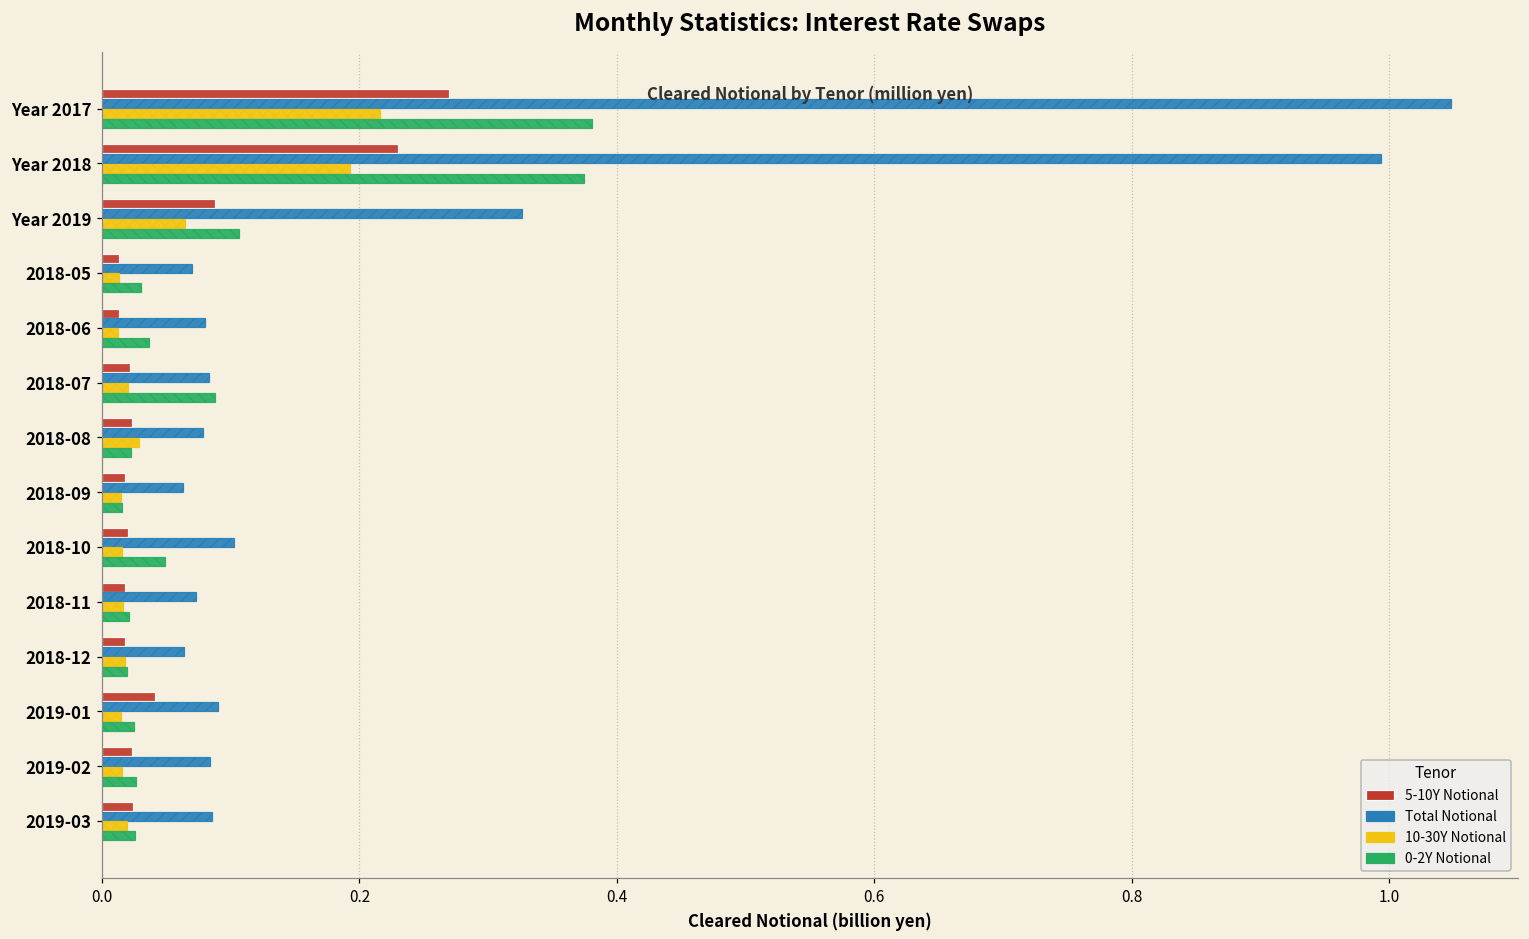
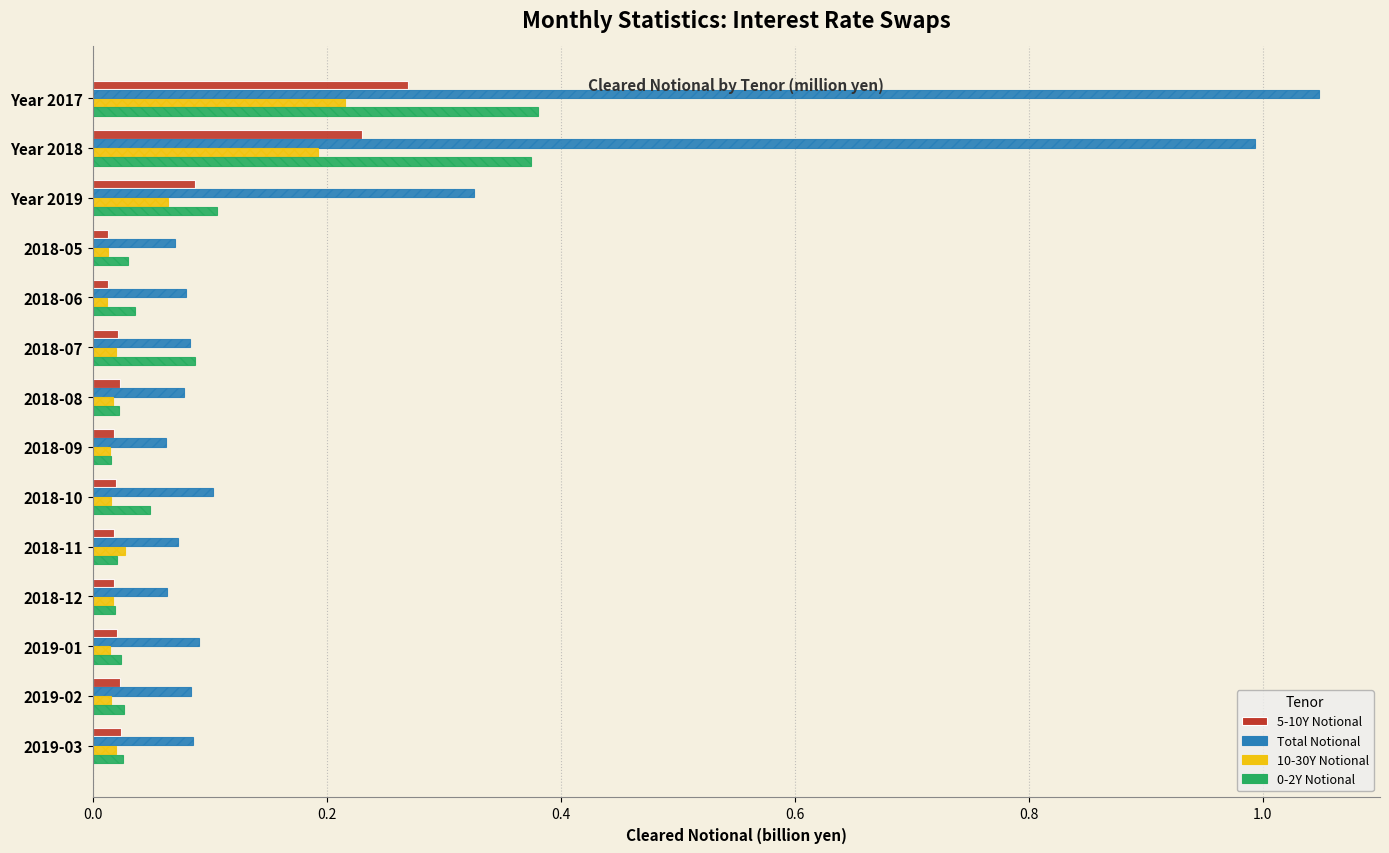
  {
    "5-10Y Notional": {
      "Year 2017": 0.270,
      "Year 2018": 0.230,
      "Year 2019": 0.088,
      "2018-05": 0.013,
      "2018-06": 0.013,
      "2018-07": 0.022,
      "2018-08": 0.023,
      "2018-09": 0.018,
      "2018-10": 0.020,
      "2018-11": 0.018,
      "2018-12": 0.018,
-     "2019-01": 0.041,
+     "2019-01": 0.021,
      "2019-02": 0.023,
      "2019-03": 0.024
    },
    "Total Notional": {
      "Year 2017": 1.048,
      "Year 2018": 0.993,
      "Year 2019": 0.326,
      "2018-05": 0.070,
      "2018-06": 0.080,
      "2018-07": 0.083,
      "2018-08": 0.078,
      "2018-09": 0.063,
      "2018-10": 0.103,
      "2018-11": 0.073,
      "2018-12": 0.064,
      "2019-01": 0.091,
      "2019-02": 0.084,
      "2019-03": 0.085
    },
    "10-30Y Notional": {
      "Year 2017": 0.216,
      "Year 2018": 0.192,
      "Year 2019": 0.065,
      "2018-05": 0.013,
      "2018-06": 0.012,
      "2018-07": 0.020,
-     "2018-08": 0.028,
+     "2018-08": 0.018,
      "2018-09": 0.015,
      "2018-10": 0.016,
-     "2018-11": 0.016,
+     "2018-11": 0.027,
      "2018-12": 0.018,
      "2019-01": 0.015,
      "2019-02": 0.016,
      "2019-03": 0.019
    },
    "0-2Y Notional": {
      "Year 2017": 0.381,
      "Year 2018": 0.375,
      "Year 2019": 0.106,
      "2018-05": 0.031,
      "2018-06": 0.036,
      "2018-07": 0.088,
      "2018-08": 0.022,
      "2018-09": 0.016,
      "2018-10": 0.049,
      "2018-11": 0.021,
      "2018-12": 0.019,
      "2019-01": 0.025,
      "2019-02": 0.026,
      "2019-03": 0.026
    }
  }
